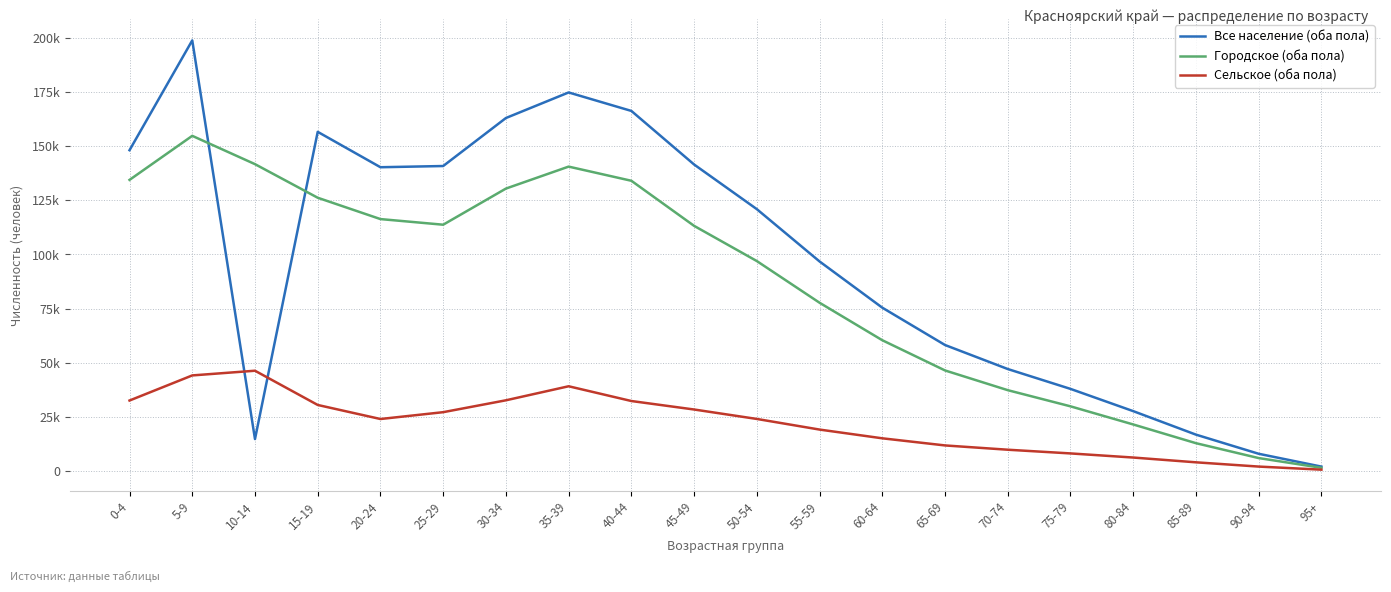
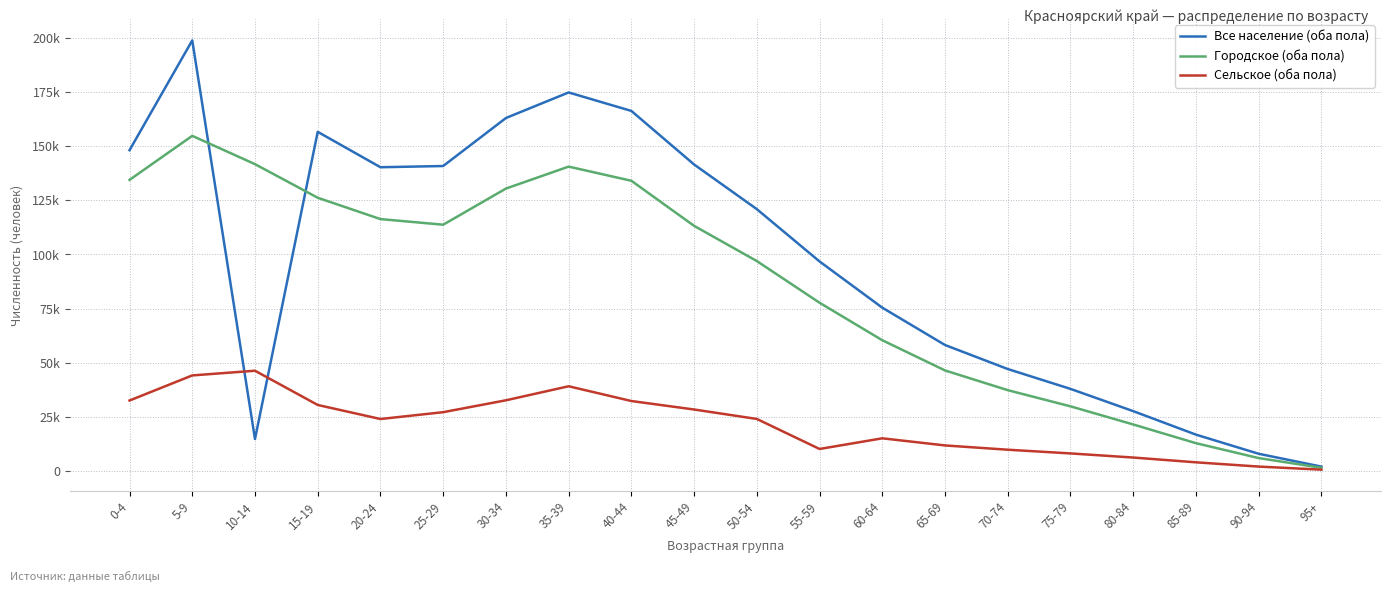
  {
    "Все население (оба пола)": {
      "0-4": 148000,
      "5-9": 199000,
      "10-14": 15000,
      "15-19": 157000,
      "20-24": 140000,
      "25-29": 141000,
      "30-34": 163000,
      "35-39": 175000,
      "40-44": 166000,
      "45-49": 142000,
      "50-54": 121000,
      "55-59": 97000,
      "60-64": 75000,
      "65-69": 58000,
      "70-74": 47000,
      "75-79": 38000,
      "80-84": 28000,
      "85-89": 17000,
      "90-94": 8000
    },
    "Городское (оба пола)": {
      "0-4": 134000,
      "5-9": 155000,
      "10-14": 142000,
      "15-19": 126000,
      "20-24": 116000,
      "25-29": 114000,
      "30-34": 130000,
      "35-39": 141000,
      "40-44": 134000,
      "45-49": 113000,
      "50-54": 97000,
      "55-59": 78000,
      "60-64": 60000,
      "65-69": 46000,
      "70-74": 37000,
      "75-79": 30000,
      "80-84": 21000,
      "85-89": 13000,
      "90-94": 6000
    },
    "Сельское (оба пола)": {
      "0-4": 33000,
      "5-9": 44000,
      "10-14": 46000,
      "15-19": 30000,
      "20-24": 24000,
      "25-29": 27000,
      "30-34": 33000,
      "35-39": 39000,
      "40-44": 32000,
      "45-49": 28000,
      "50-54": 24000,
-     "55-59": 19000,
+     "55-59": 10000,
      "60-64": 15000,
      "65-69": 12000,
      "70-74": 10000,
      "75-79": 8000,
      "80-84": 6000,
      "85-89": 4000,
      "90-94": 2000
    }
  }
